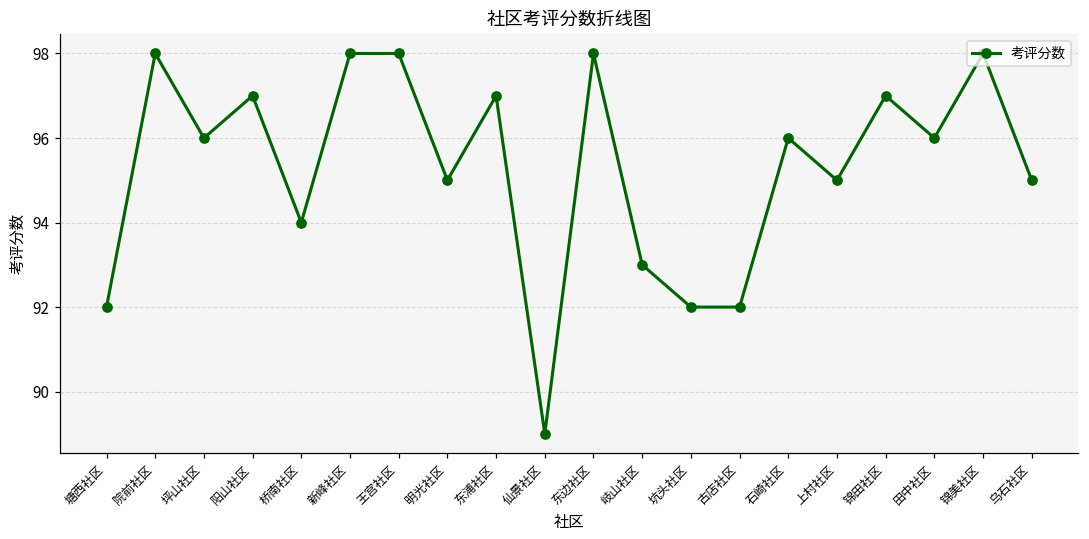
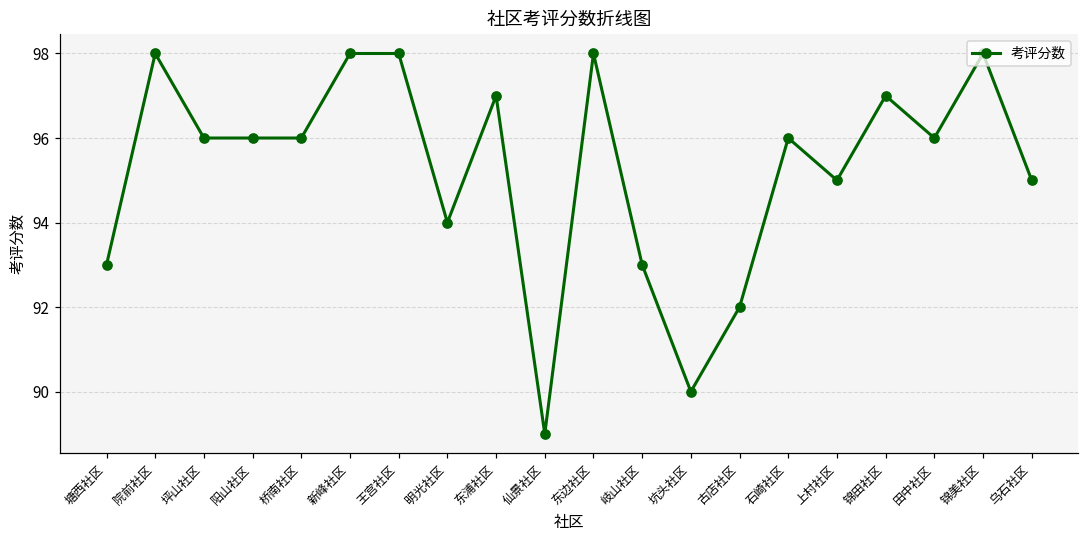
  {
-   "塘西社区": 92,
+   "塘西社区": 93,
    "院前社区": 98,
    "坪山社区": 96,
-   "阳山社区": 97,
-   "桥南社区": 94,
+   "阳山社区": 96,
+   "桥南社区": 96,
    "新峰社区": 98,
    "王宫社区": 98,
-   "明光社区": 95,
+   "明光社区": 94,
    "东浦社区": 97,
    "仙景社区": 89,
    "东边社区": 98,
    "岐山社区": 93,
-   "坑头社区": 92,
+   "坑头社区": 90,
    "古店社区": 92,
    "石崎社区": 96,
    "上村社区": 95,
    "锦田社区": 97,
    "田中社区": 96,
    "乌石社区": 95
  }
